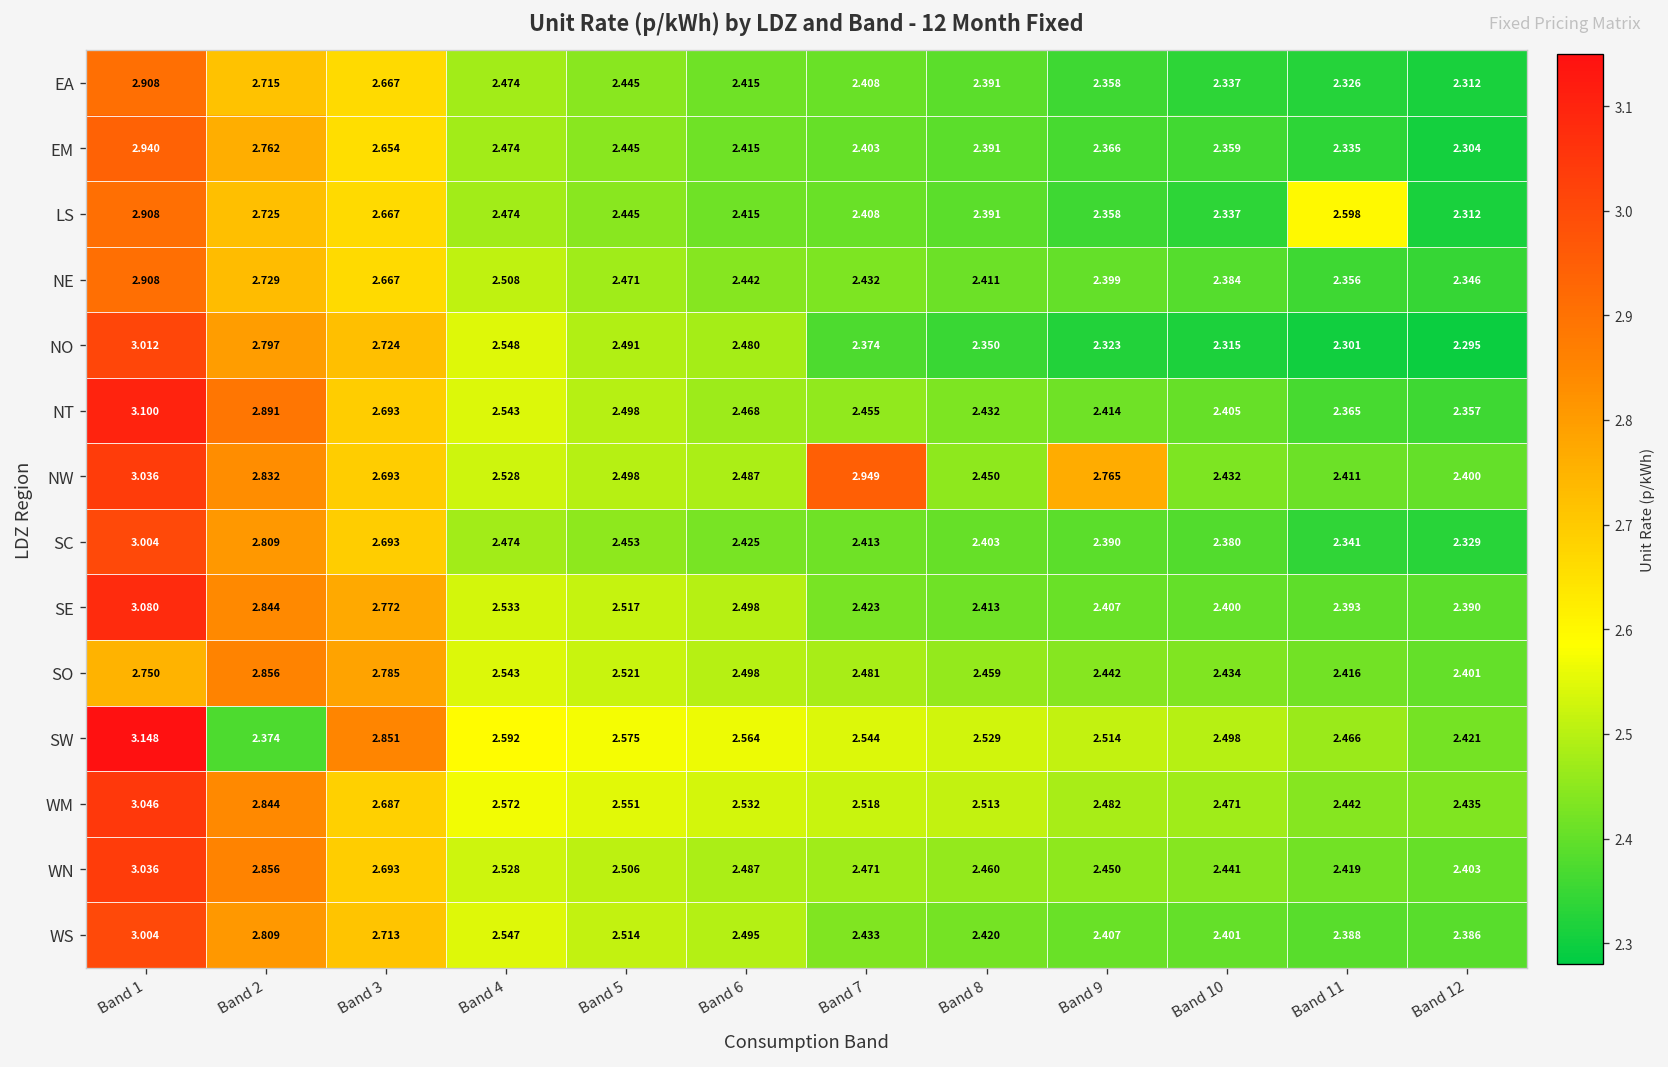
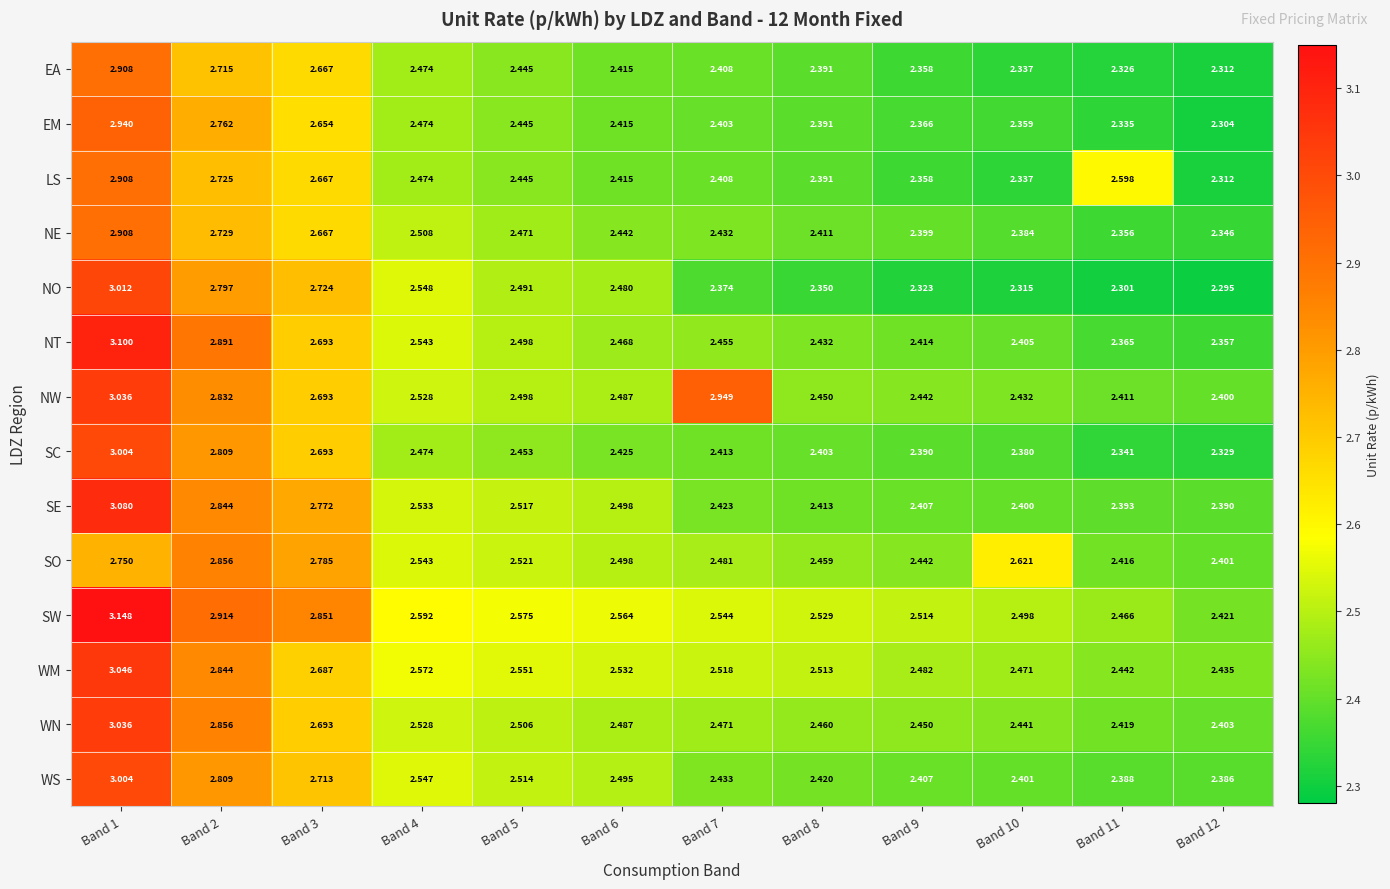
  {
    "EA": {
      "Band 1": 2.908,
      "Band 2": 2.715,
      "Band 3": 2.667,
      "Band 4": 2.474,
      "Band 5": 2.445,
      "Band 6": 2.415,
      "Band 7": 2.408,
      "Band 8": 2.391,
      "Band 9": 2.358,
      "Band 10": 2.337,
      "Band 11": 2.326,
      "Band 12": 2.312
    },
    "EM": {
      "Band 1": 2.940,
      "Band 2": 2.762,
      "Band 3": 2.654,
      "Band 4": 2.474,
      "Band 5": 2.445,
      "Band 6": 2.415,
      "Band 7": 2.403,
      "Band 8": 2.391,
      "Band 9": 2.366,
      "Band 10": 2.359,
      "Band 11": 2.335,
      "Band 12": 2.304
    },
    "LS": {
      "Band 1": 2.908,
      "Band 2": 2.725,
      "Band 3": 2.667,
      "Band 4": 2.474,
      "Band 5": 2.445,
      "Band 6": 2.415,
      "Band 7": 2.408,
      "Band 8": 2.391,
      "Band 9": 2.358,
      "Band 10": 2.337,
      "Band 11": 2.598,
      "Band 12": 2.312
    },
    "NE": {
      "Band 1": 2.908,
      "Band 2": 2.729,
      "Band 3": 2.667,
      "Band 4": 2.508,
      "Band 5": 2.471,
      "Band 6": 2.442,
      "Band 7": 2.432,
      "Band 8": 2.411,
      "Band 9": 2.399,
      "Band 10": 2.384,
      "Band 11": 2.356,
      "Band 12": 2.346
    },
    "NO": {
      "Band 1": 3.012,
      "Band 2": 2.797,
      "Band 3": 2.724,
      "Band 4": 2.548,
      "Band 5": 2.491,
      "Band 6": 2.480,
      "Band 7": 2.374,
      "Band 8": 2.350,
      "Band 9": 2.323,
      "Band 10": 2.315,
      "Band 11": 2.301,
      "Band 12": 2.295
    },
    "NT": {
      "Band 1": 3.100,
      "Band 2": 2.891,
      "Band 3": 2.693,
      "Band 4": 2.543,
      "Band 5": 2.498,
      "Band 6": 2.468,
      "Band 7": 2.455,
      "Band 8": 2.432,
      "Band 9": 2.414,
      "Band 10": 2.405,
      "Band 11": 2.365,
      "Band 12": 2.357
    },
    "NW": {
      "Band 1": 3.036,
      "Band 2": 2.832,
      "Band 3": 2.693,
      "Band 4": 2.528,
      "Band 5": 2.498,
      "Band 6": 2.487,
      "Band 7": 2.949,
      "Band 8": 2.450,
-     "Band 9": 2.765,
+     "Band 9": 2.442,
      "Band 10": 2.432,
      "Band 11": 2.411,
      "Band 12": 2.400
    },
    "SC": {
      "Band 1": 3.004,
      "Band 2": 2.809,
      "Band 3": 2.693,
      "Band 4": 2.474,
      "Band 5": 2.453,
      "Band 6": 2.425,
      "Band 7": 2.413,
      "Band 8": 2.403,
      "Band 9": 2.390,
      "Band 10": 2.380,
      "Band 11": 2.341,
      "Band 12": 2.329
    },
    "SE": {
      "Band 1": 3.080,
      "Band 2": 2.844,
      "Band 3": 2.772,
      "Band 4": 2.533,
      "Band 5": 2.517,
      "Band 6": 2.498,
      "Band 7": 2.423,
      "Band 8": 2.413,
      "Band 9": 2.407,
      "Band 10": 2.400,
      "Band 11": 2.393,
      "Band 12": 2.390
    },
    "SO": {
      "Band 1": 2.750,
      "Band 2": 2.856,
      "Band 3": 2.785,
      "Band 4": 2.543,
      "Band 5": 2.521,
      "Band 6": 2.498,
      "Band 7": 2.481,
      "Band 8": 2.459,
      "Band 9": 2.442,
-     "Band 10": 2.434,
+     "Band 10": 2.621,
      "Band 11": 2.416,
      "Band 12": 2.401
    },
    "SW": {
      "Band 1": 3.148,
-     "Band 2": 2.374,
+     "Band 2": 2.914,
      "Band 3": 2.851,
      "Band 4": 2.592,
      "Band 5": 2.575,
      "Band 6": 2.564,
      "Band 7": 2.544,
      "Band 8": 2.529,
      "Band 9": 2.514,
      "Band 10": 2.498,
      "Band 11": 2.466,
      "Band 12": 2.421
    },
    "WM": {
      "Band 1": 3.046,
      "Band 2": 2.844,
      "Band 3": 2.687,
      "Band 4": 2.572,
      "Band 5": 2.551,
      "Band 6": 2.532,
      "Band 7": 2.518,
      "Band 8": 2.513,
      "Band 9": 2.482,
      "Band 10": 2.471,
      "Band 11": 2.442,
      "Band 12": 2.435
    },
    "WN": {
      "Band 1": 3.036,
      "Band 2": 2.856,
      "Band 3": 2.693,
      "Band 4": 2.528,
      "Band 5": 2.506,
      "Band 6": 2.487,
      "Band 7": 2.471,
      "Band 8": 2.460,
      "Band 9": 2.450,
      "Band 10": 2.441,
      "Band 11": 2.419,
      "Band 12": 2.403
    },
    "WS": {
      "Band 1": 3.004,
      "Band 2": 2.809,
      "Band 3": 2.713,
      "Band 4": 2.547,
      "Band 5": 2.514,
      "Band 6": 2.495,
      "Band 7": 2.433,
      "Band 8": 2.420,
      "Band 9": 2.407,
      "Band 10": 2.401,
      "Band 11": 2.388,
      "Band 12": 2.386
    }
  }
